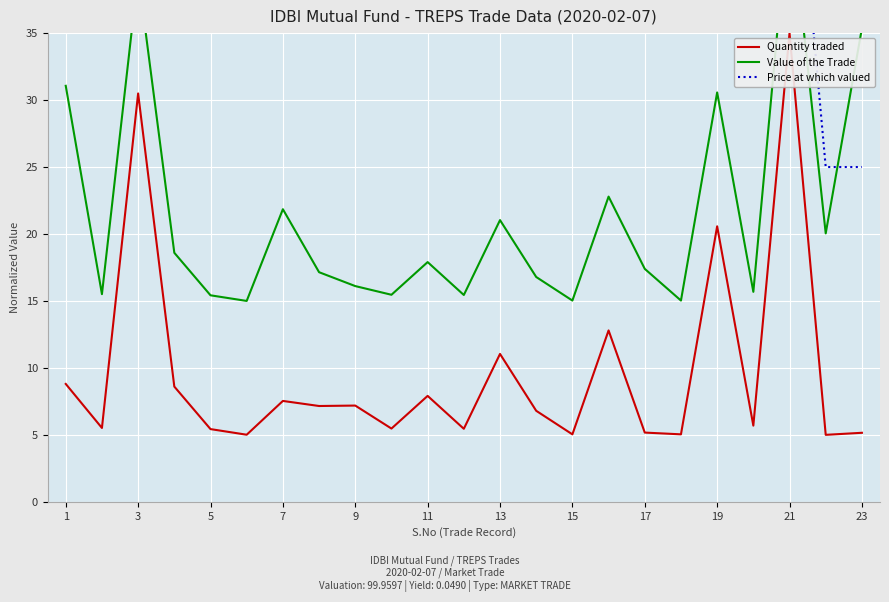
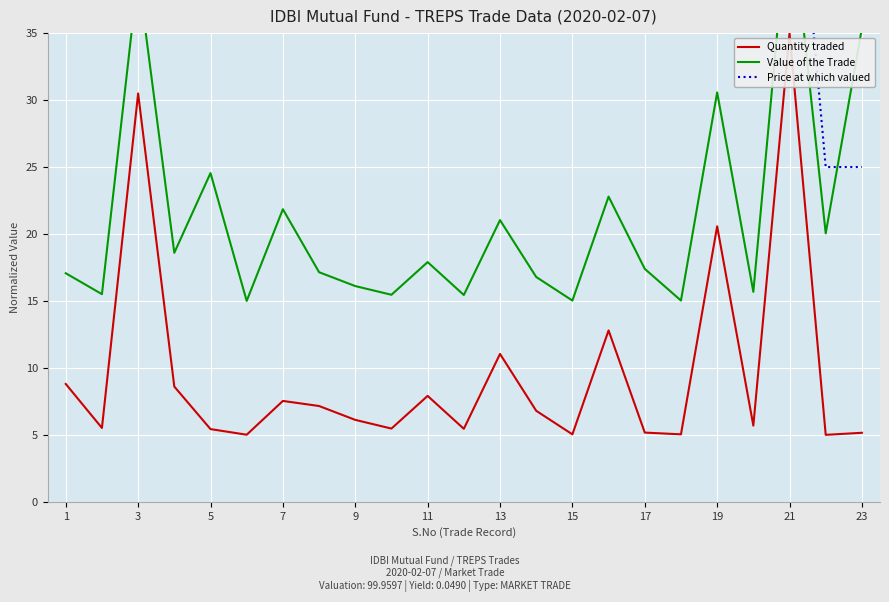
  {
    "Quantity traded": {
      "1": 8.8,
      "3": 30.5,
      "5": 5.4,
      "7": 7.5,
-     "9": 7.2,
+     "9": 6.1,
      "11": 7.9,
      "13": 11.0,
      "15": 5.0,
      "17": 5.2,
      "19": 20.6,
      "21": 35.0,
      "23": 5.2
    },
    "Value of the Trade": {
-     "1": 31.1,
-     "5": 15.4,
+     "1": 17.1,
+     "5": 24.5,
      "7": 21.8,
      "9": 16.1,
      "11": 17.9,
      "13": 21.0,
      "15": 15.0,
      "17": 17.4,
      "19": 30.6
    },
    "Price at which valued": {
      "23": 25.0
    }
  }
